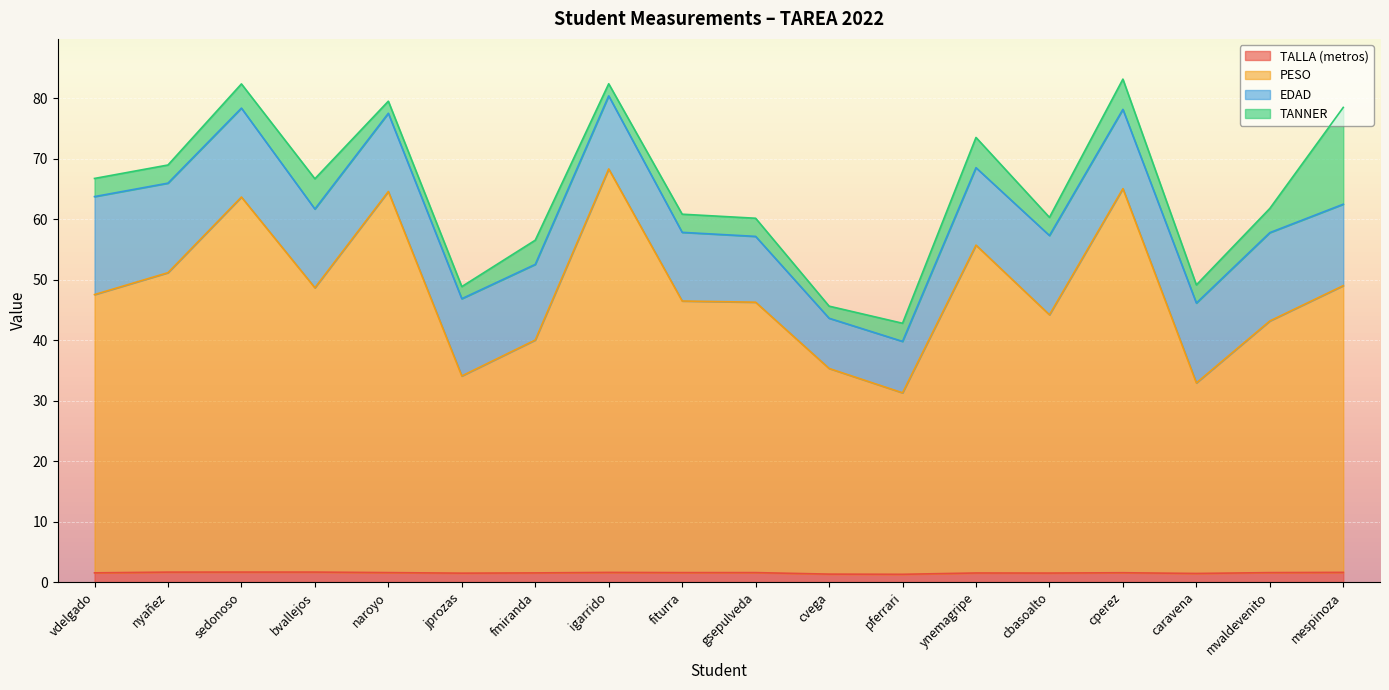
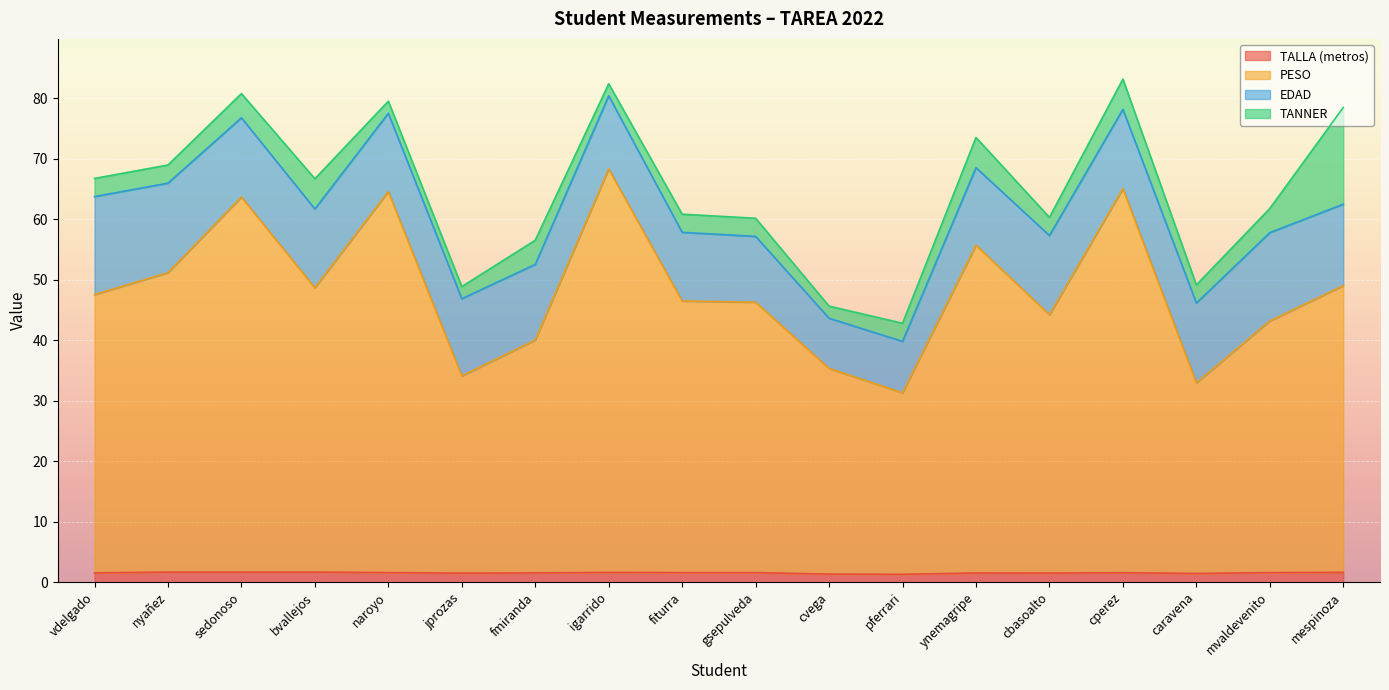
  {
    "TALLA (metros)": {
      "vdelgado": 2,
      "nyañez": 2,
      "sedonoso": 2,
      "bvallejos": 2,
      "naroyo": 2,
      "jprozas": 1,
      "fmiranda": 2,
      "igarrido": 2,
      "fiturra": 2,
      "gsepulveda": 2,
      "cvega": 1,
      "pferrari": 1,
      "ynemagripe": 1,
      "cbasoalto": 1,
      "cperez": 2,
      "caravena": 1,
      "mvaldevenito": 2,
      "mespinoza": 2
    },
    "PESO": {
      "vdelgado": 46,
      "nyañez": 50,
      "sedonoso": 62,
      "bvallejos": 47,
      "naroyo": 63,
      "jprozas": 33,
      "fmiranda": 39,
      "igarrido": 67,
      "fiturra": 45,
      "gsepulveda": 45,
      "cvega": 34,
      "pferrari": 30,
      "ynemagripe": 54,
      "cbasoalto": 43,
      "cperez": 64,
      "caravena": 32,
      "mvaldevenito": 42,
      "mespinoza": 47
    },
    "EDAD": {
      "vdelgado": 16,
      "nyañez": 15,
-     "sedonoso": 15,
+     "sedonoso": 13,
      "bvallejos": 13,
      "naroyo": 13,
      "jprozas": 13,
      "fmiranda": 13,
      "igarrido": 12,
      "fiturra": 11,
      "gsepulveda": 11,
      "cvega": 8,
      "pferrari": 9,
      "ynemagripe": 13,
      "cbasoalto": 13,
      "cperez": 13,
      "caravena": 13,
      "mvaldevenito": 15,
      "mespinoza": 13
    },
    "TANNER": {
      "vdelgado": 3,
      "nyañez": 3,
      "sedonoso": 4,
      "bvallejos": 5,
      "naroyo": 2,
      "jprozas": 2,
      "fmiranda": 4,
      "igarrido": 2,
      "fiturra": 3,
      "gsepulveda": 3,
      "cvega": 2,
      "pferrari": 3,
      "ynemagripe": 5,
      "cbasoalto": 3,
      "cperez": 5,
      "caravena": 3,
      "mvaldevenito": 4
    }
  }
